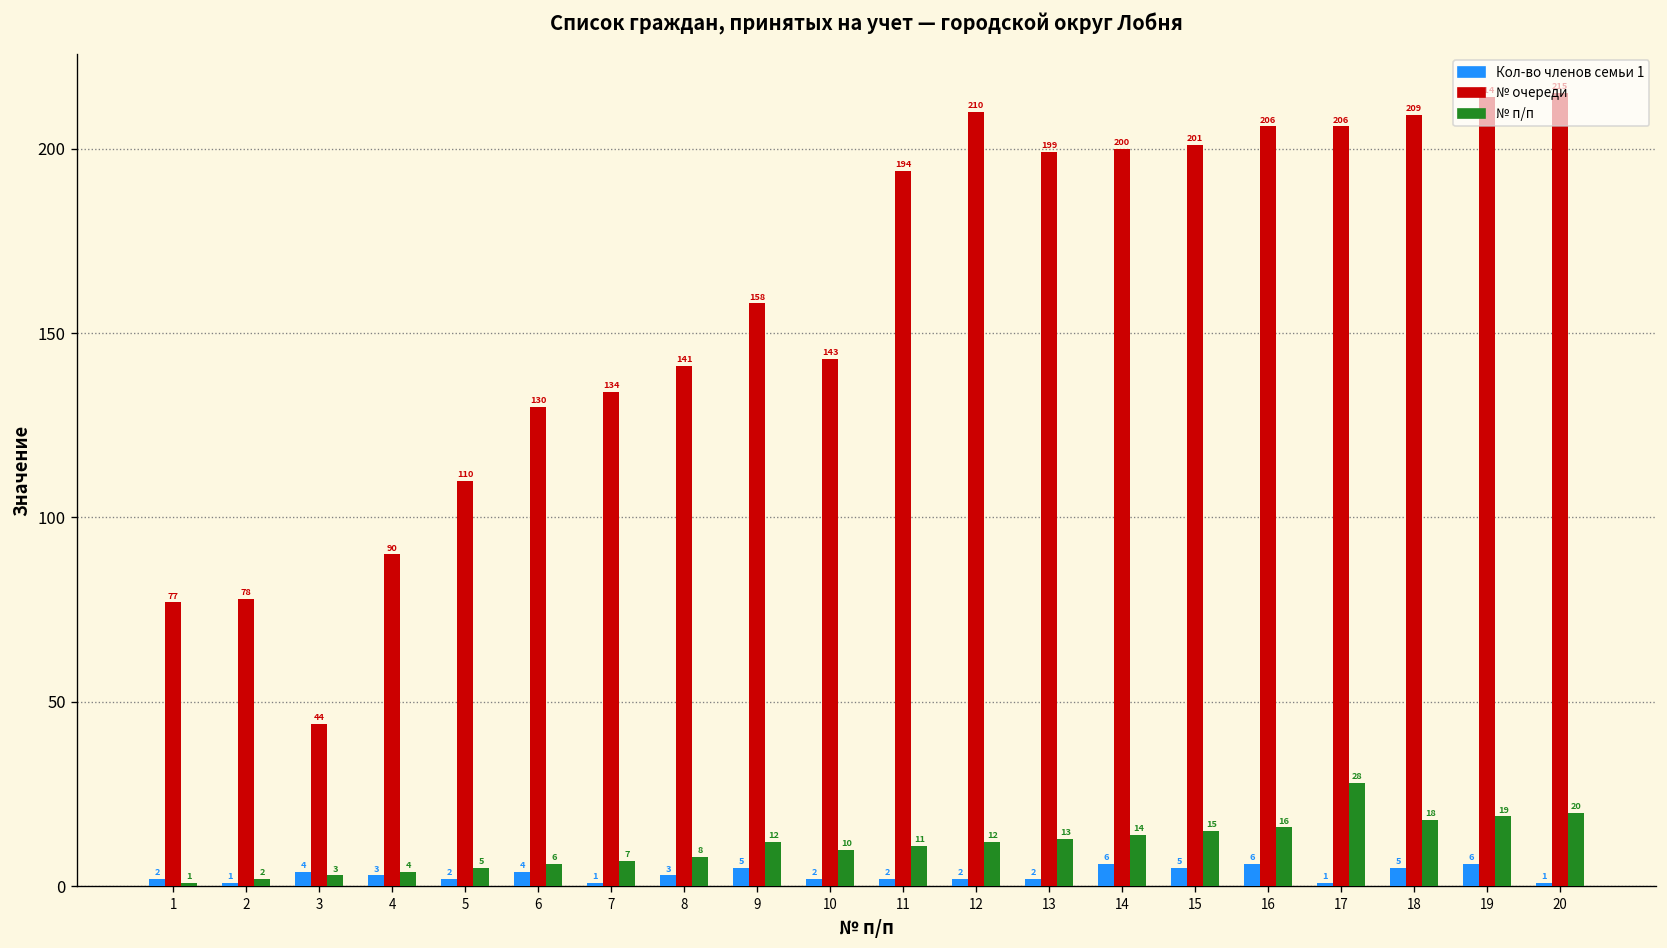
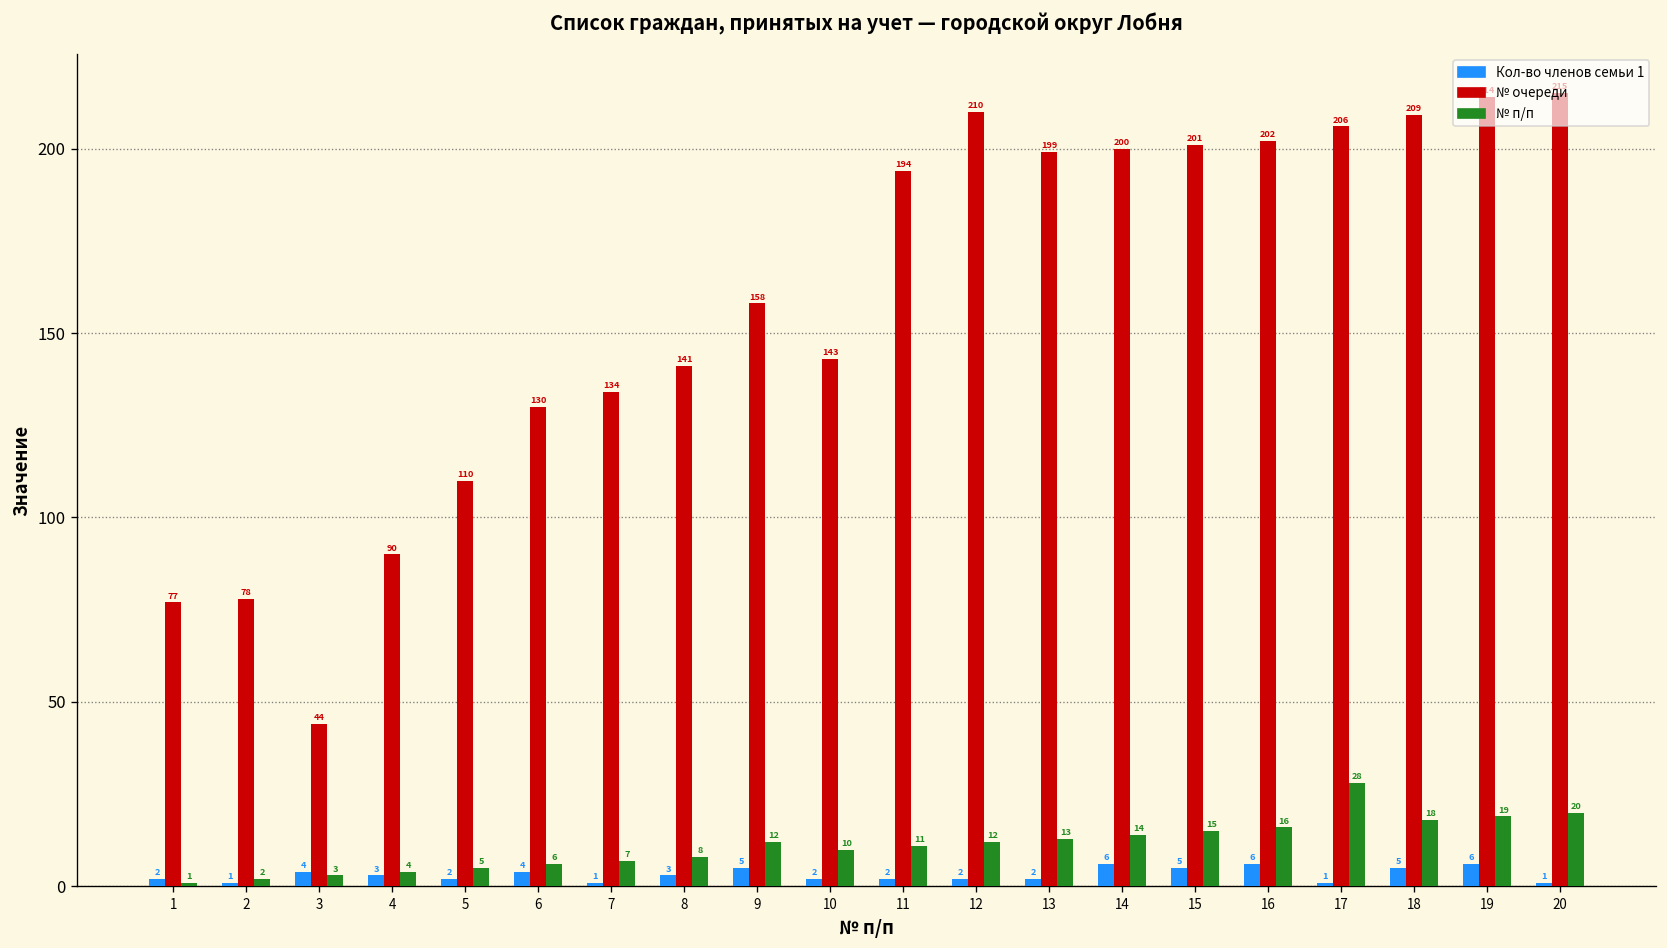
  {
    "Кол-во членов семьи 1": {
      "1": 2,
      "2": 1,
      "3": 4,
      "4": 3,
      "5": 2,
      "6": 4,
      "7": 1,
      "8": 3,
      "9": 5,
      "10": 2,
      "11": 2,
      "12": 2,
      "13": 2,
      "14": 6,
      "15": 5,
      "16": 6,
      "17": 1,
      "18": 5,
      "19": 6,
      "20": 1
    },
    "№ очереди": {
      "1": 77,
      "2": 78,
      "3": 44,
      "4": 90,
      "5": 110,
      "6": 130,
      "7": 134,
      "8": 141,
      "9": 158,
      "10": 143,
      "11": 194,
      "12": 210,
      "13": 199,
      "14": 200,
      "15": 201,
-     "16": 206,
+     "16": 202,
      "17": 206,
      "18": 209
    },
    "№ п/п": {
      "1": 1,
      "2": 2,
      "3": 3,
      "4": 4,
      "5": 5,
      "6": 6,
      "7": 7,
      "8": 8,
      "9": 12,
      "10": 10,
      "11": 11,
      "12": 12,
      "13": 13,
      "14": 14,
      "15": 15,
      "16": 16,
      "17": 28,
      "18": 18,
      "19": 19,
      "20": 20
    }
  }
